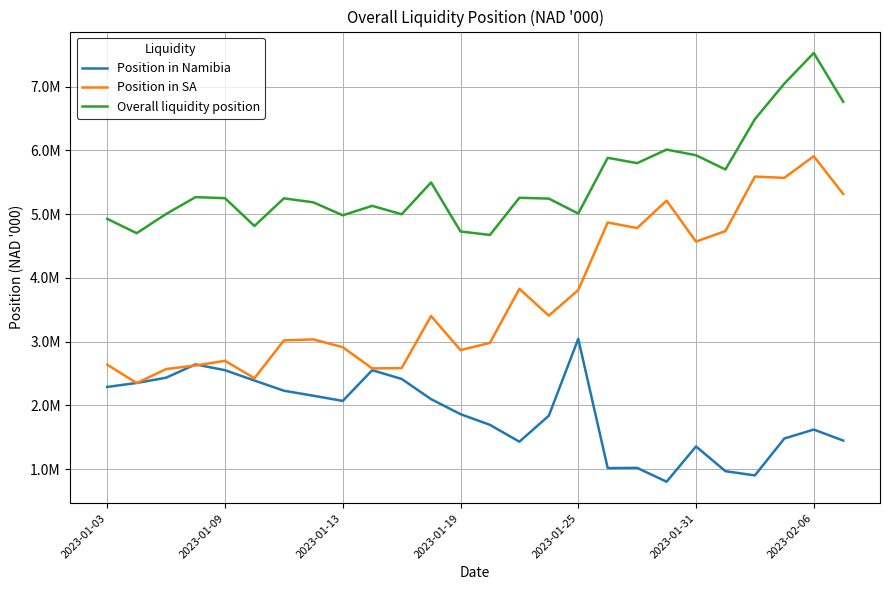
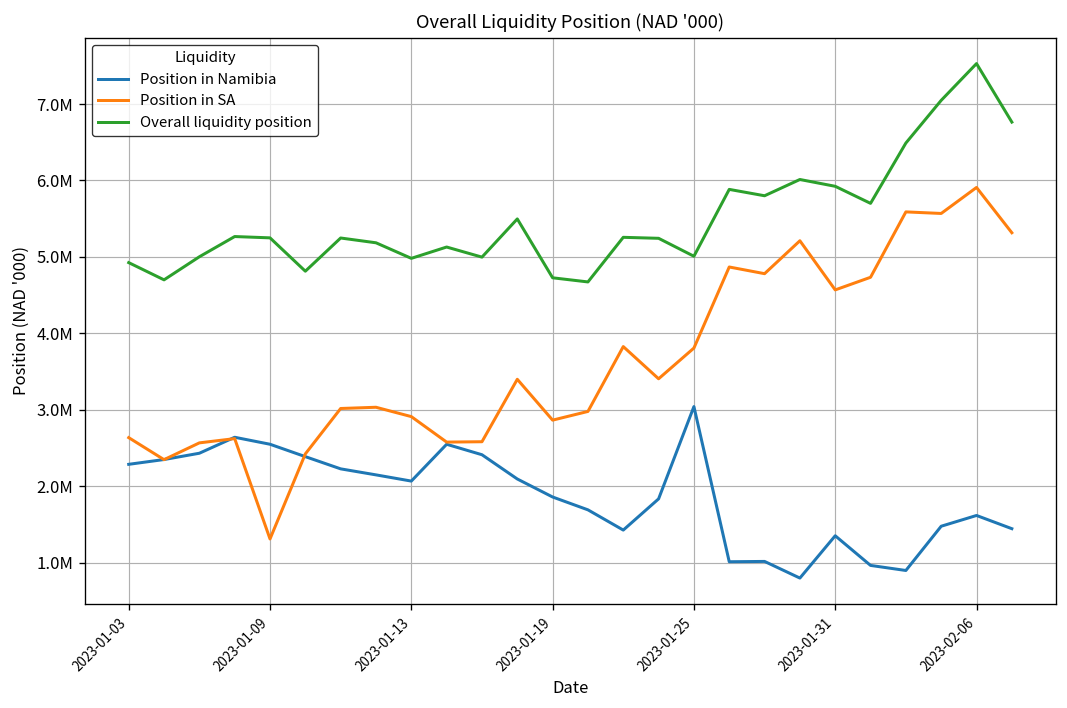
  {
    "Position in Namibia": {
      "2023-01-03": 2300000,
      "2023-01-09": 2600000,
      "2023-01-13": 2100000,
      "2023-01-19": 1900000,
      "2023-01-25": 3000000,
      "2023-01-31": 1400000,
      "2023-02-06": 1600000
    },
    "Position in SA": {
      "2023-01-03": 2600000,
-     "2023-01-09": 2700000,
+     "2023-01-09": 1300000,
      "2023-01-13": 2900000,
      "2023-01-19": 2900000,
      "2023-01-25": 3800000,
      "2023-01-31": 4600000,
      "2023-02-06": 5900000
    },
    "Overall liquidity position": {
      "2023-01-03": 4900000,
      "2023-01-09": 5200000,
      "2023-01-13": 5000000,
      "2023-01-19": 4700000,
      "2023-01-25": 5000000,
      "2023-01-31": 5900000,
      "2023-02-06": 7500000
    }
  }
